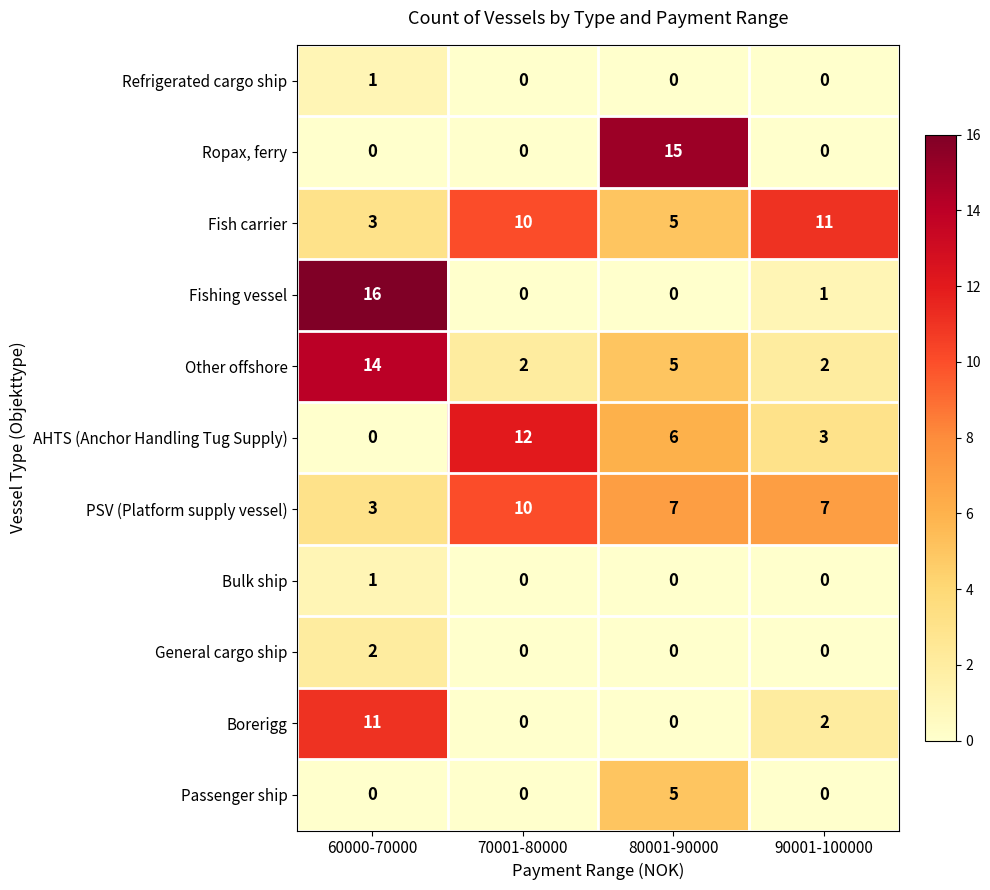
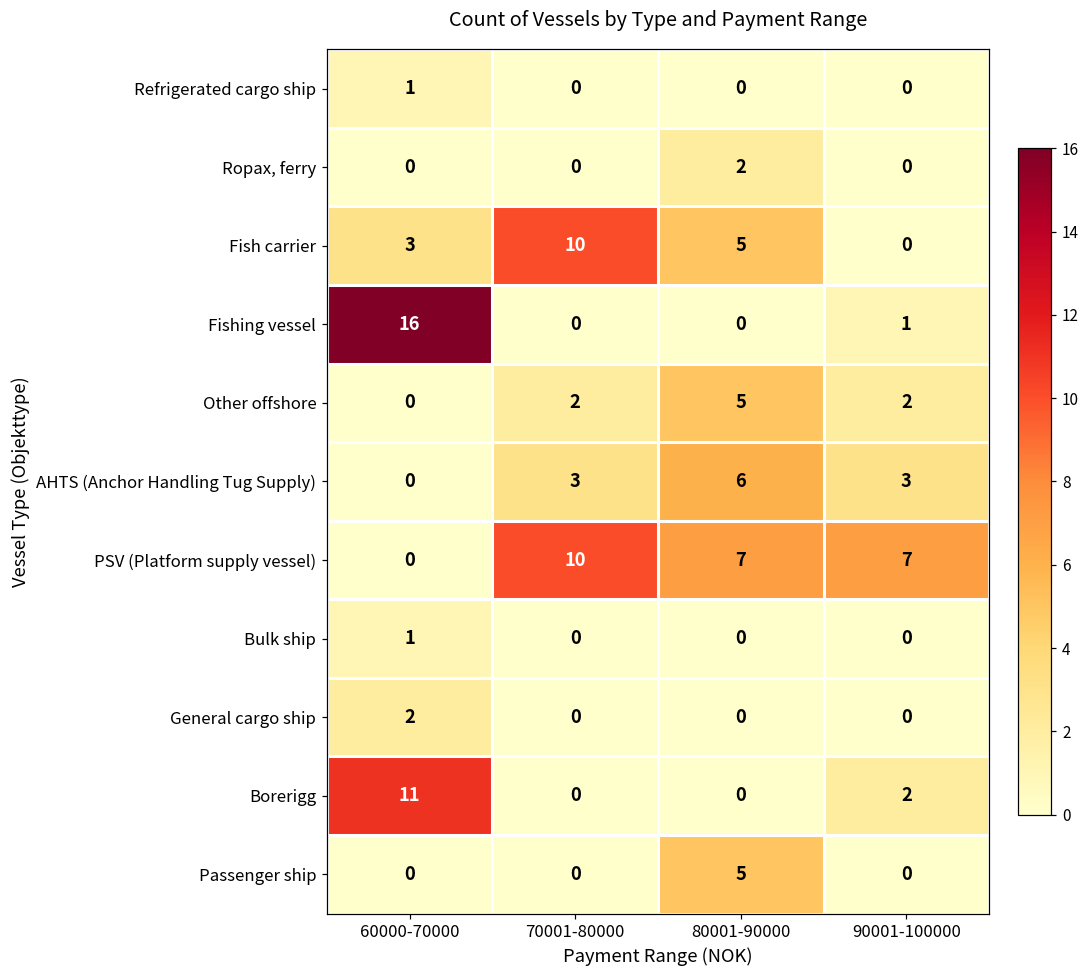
  {
    "Refrigerated cargo ship": {
      "60000-70000": 1,
      "70001-80000": 0,
      "80001-90000": 0,
      "90001-100000": 0
    },
    "Ropax, ferry": {
      "60000-70000": 0,
      "70001-80000": 0,
-     "80001-90000": 15,
+     "80001-90000": 2,
      "90001-100000": 0
    },
    "Fish carrier": {
      "60000-70000": 3,
      "70001-80000": 10,
      "80001-90000": 5,
-     "90001-100000": 11
+     "90001-100000": 0
    },
    "Fishing vessel": {
      "60000-70000": 16,
      "70001-80000": 0,
      "80001-90000": 0,
      "90001-100000": 1
    },
    "Other offshore": {
-     "60000-70000": 14,
+     "60000-70000": 0,
      "70001-80000": 2,
      "80001-90000": 5,
      "90001-100000": 2
    },
    "AHTS (Anchor Handling Tug Supply)": {
      "60000-70000": 0,
-     "70001-80000": 12,
+     "70001-80000": 3,
      "80001-90000": 6,
      "90001-100000": 3
    },
    "PSV (Platform supply vessel)": {
-     "60000-70000": 3,
+     "60000-70000": 0,
      "70001-80000": 10,
      "80001-90000": 7,
      "90001-100000": 7
    },
    "Bulk ship": {
      "60000-70000": 1,
      "70001-80000": 0,
      "80001-90000": 0,
      "90001-100000": 0
    },
    "General cargo ship": {
      "60000-70000": 2,
      "70001-80000": 0,
      "80001-90000": 0,
      "90001-100000": 0
    },
    "Borerigg": {
      "60000-70000": 11,
      "70001-80000": 0,
      "80001-90000": 0,
      "90001-100000": 2
    },
    "Passenger ship": {
      "60000-70000": 0,
      "70001-80000": 0,
      "80001-90000": 5,
      "90001-100000": 0
    }
  }
